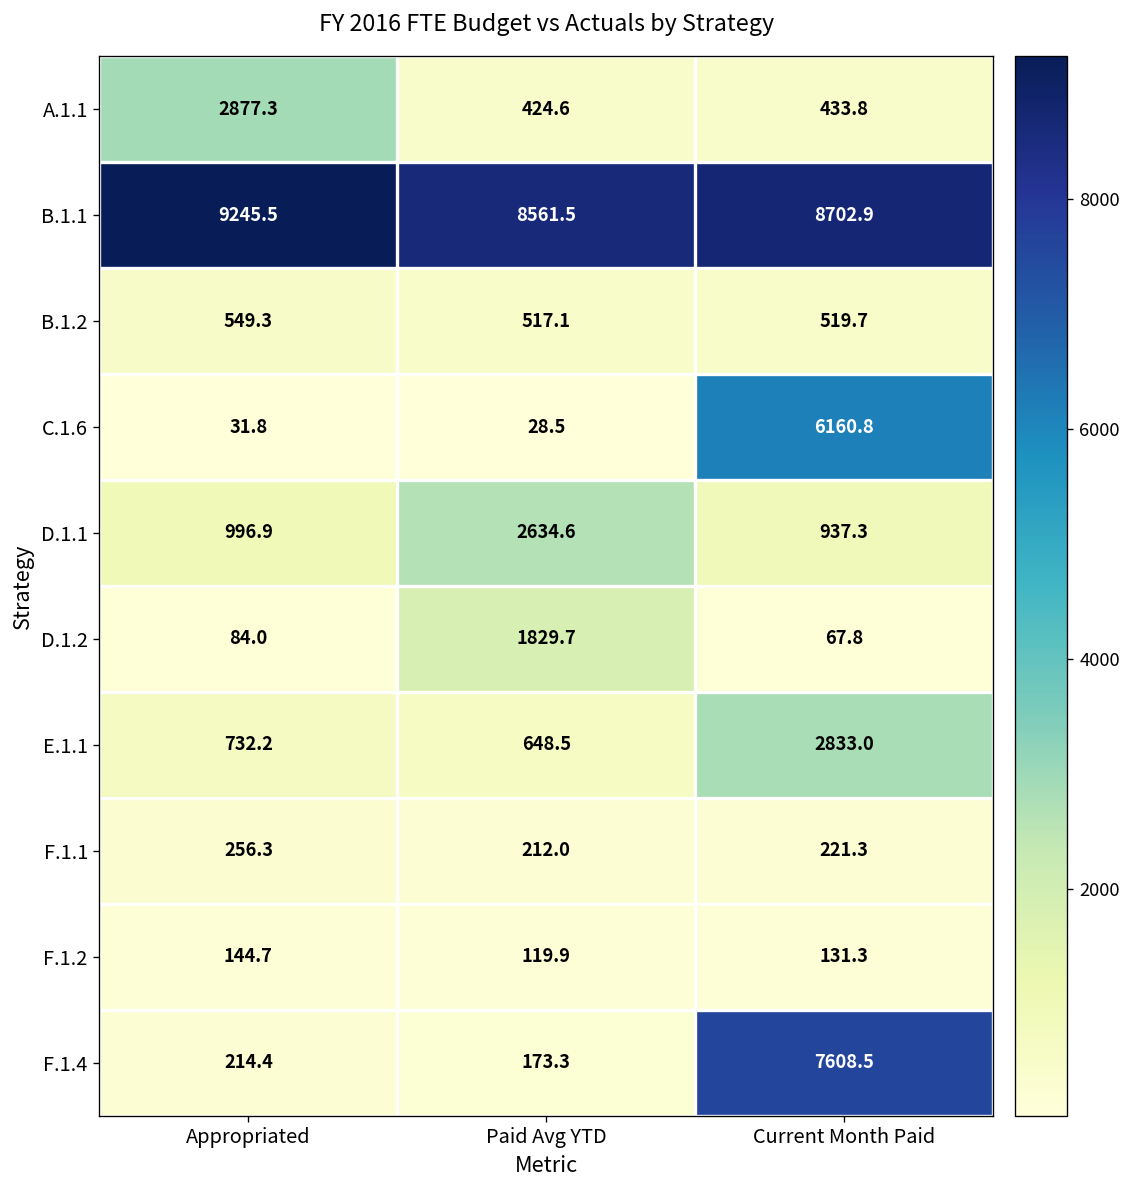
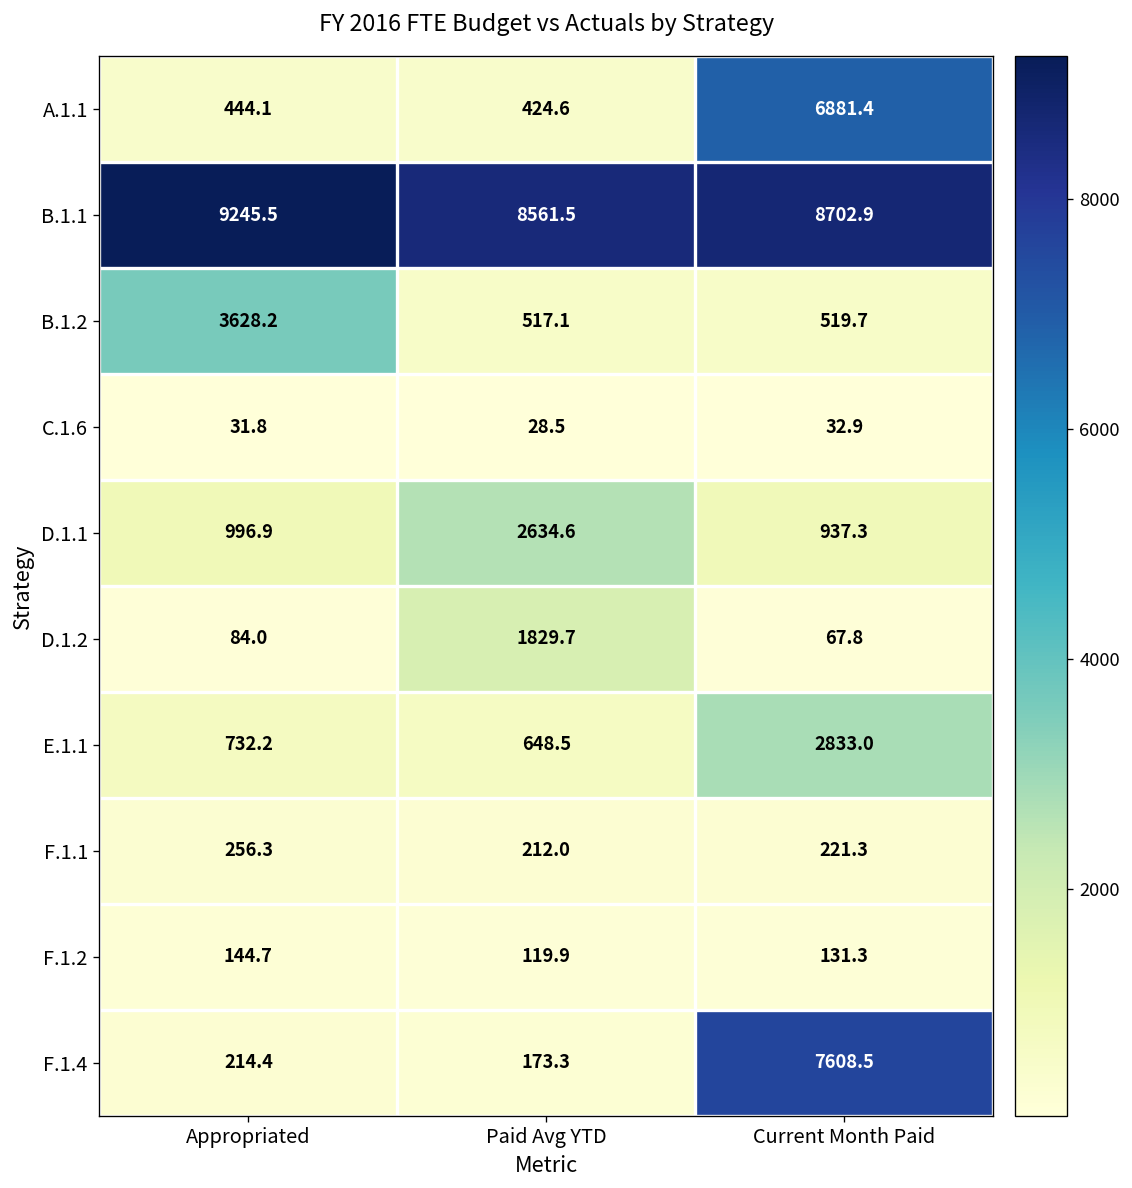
  {
    "A.1.1": {
-     "Appropriated": 2877.3,
+     "Appropriated": 444.1,
      "Paid Avg YTD": 424.6,
-     "Current Month Paid": 433.8
+     "Current Month Paid": 6881.4
    },
    "B.1.1": {
      "Appropriated": 9245.5,
      "Paid Avg YTD": 8561.5,
      "Current Month Paid": 8702.9
    },
    "B.1.2": {
-     "Appropriated": 549.3,
+     "Appropriated": 3628.2,
      "Paid Avg YTD": 517.1,
      "Current Month Paid": 519.7
    },
    "C.1.6": {
      "Appropriated": 31.8,
      "Paid Avg YTD": 28.5,
-     "Current Month Paid": 6160.8
+     "Current Month Paid": 32.9
    },
    "D.1.1": {
      "Appropriated": 996.9,
      "Paid Avg YTD": 2634.6,
      "Current Month Paid": 937.3
    },
    "D.1.2": {
      "Appropriated": 84.0,
      "Paid Avg YTD": 1829.7,
      "Current Month Paid": 67.8
    },
    "E.1.1": {
      "Appropriated": 732.2,
      "Paid Avg YTD": 648.5,
      "Current Month Paid": 2833.0
    },
    "F.1.1": {
      "Appropriated": 256.3,
      "Paid Avg YTD": 212.0,
      "Current Month Paid": 221.3
    },
    "F.1.2": {
      "Appropriated": 144.7,
      "Paid Avg YTD": 119.9,
      "Current Month Paid": 131.3
    },
    "F.1.4": {
      "Appropriated": 214.4,
      "Paid Avg YTD": 173.3,
      "Current Month Paid": 7608.5
    }
  }
